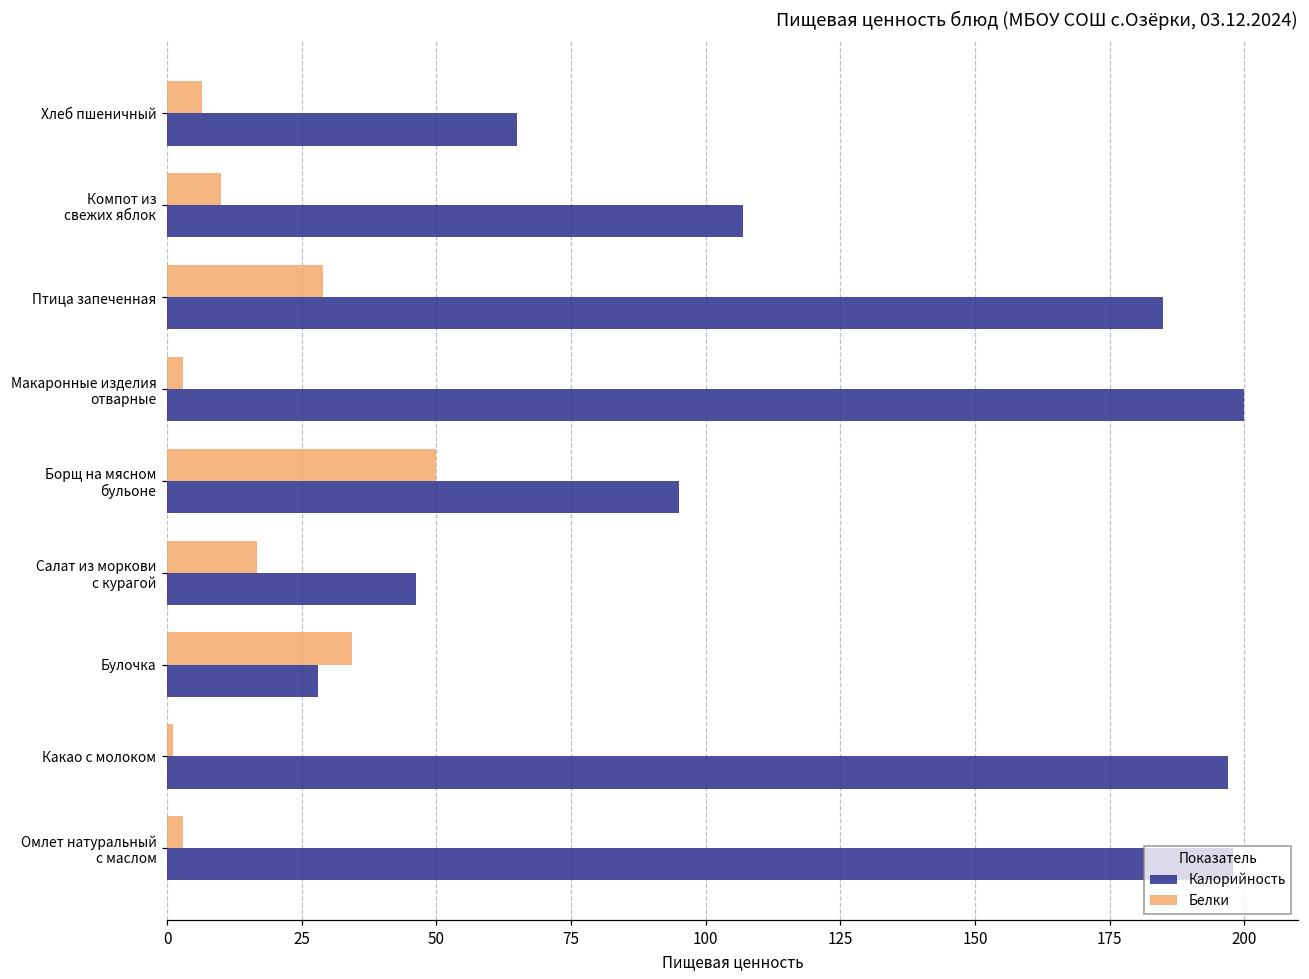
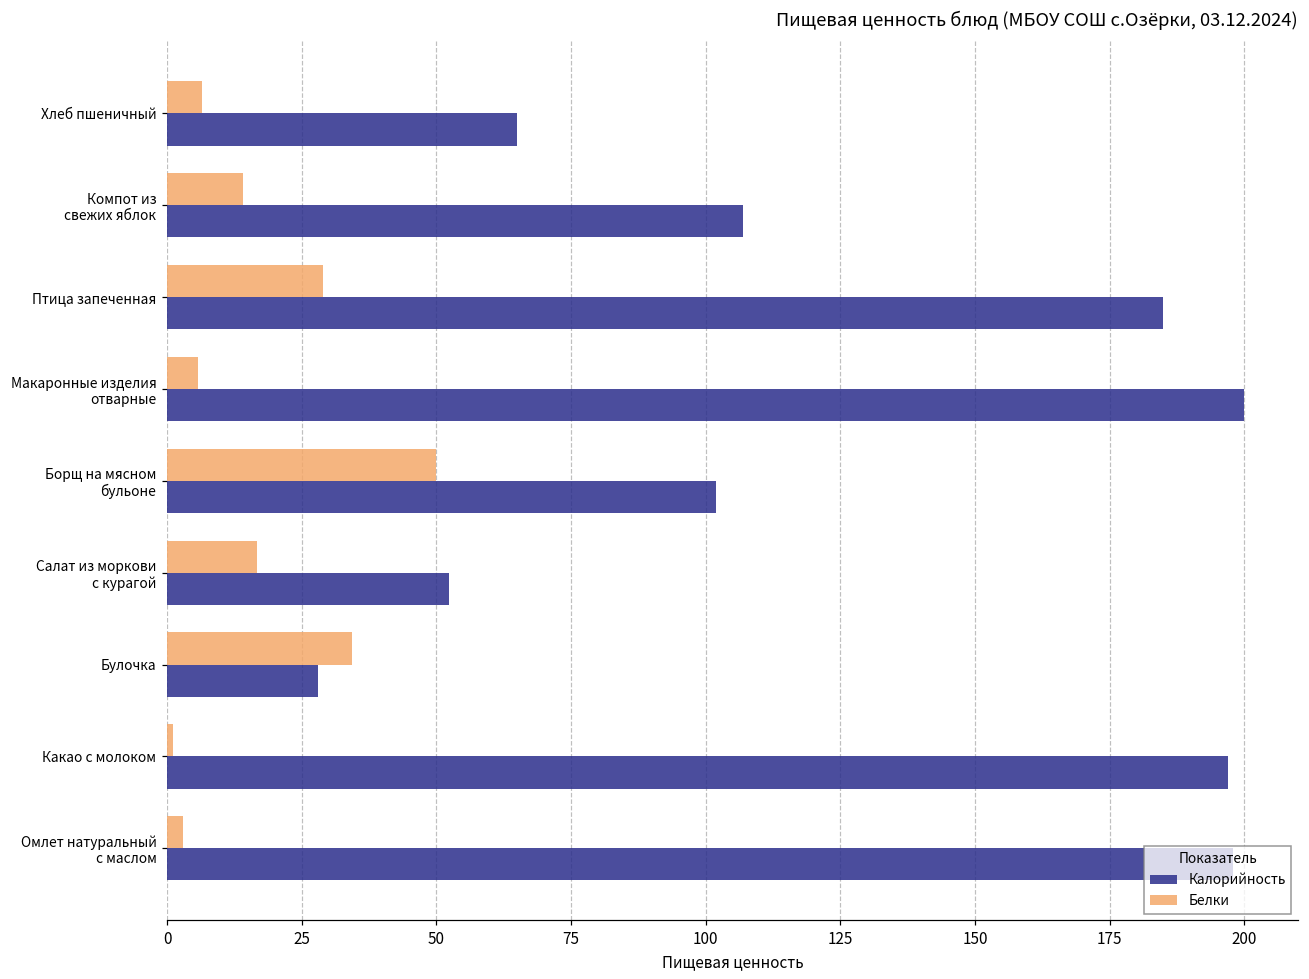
  {
    "Калорийность": {
      "Хлеб пшеничный": 65,
      "Компот из свежих яблок": 107,
      "Птица запеченная": 185,
      "Макаронные изделия отварные": 200,
-     "Борщ на мясном бульоне": 95,
-     "Салат из моркови с курагой": 46,
+     "Борщ на мясном бульоне": 102,
+     "Салат из моркови с курагой": 52,
      "Булочка": 28,
      "Какао с молоком": 197
    },
    "Белки": {
      "Хлеб пшеничный": 6,
-     "Компот из свежих яблок": 10,
+     "Компот из свежих яблок": 14,
      "Птица запеченная": 29,
-     "Макаронные изделия отварные": 3,
+     "Макаронные изделия отварные": 6,
      "Борщ на мясном бульоне": 50,
      "Салат из моркови с курагой": 17,
      "Булочка": 34,
      "Какао с молоком": 1,
      "Омлет натуральный с маслом": 3
    }
  }
